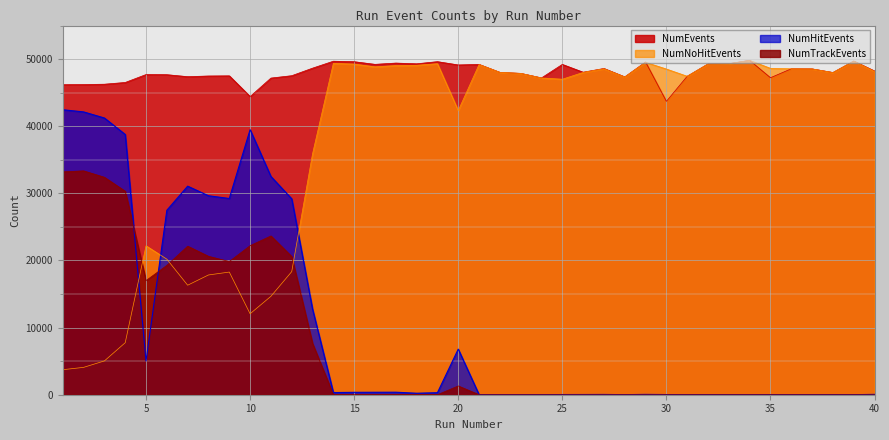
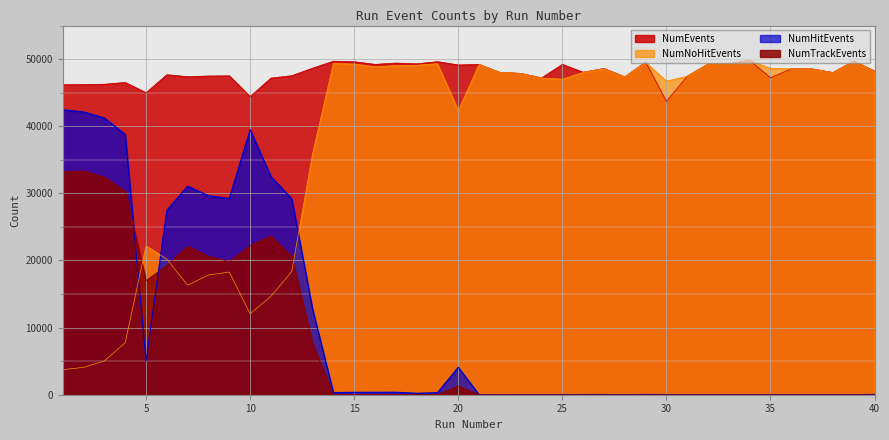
  {
    "NumEvents": {
-     "5": 48000,
+     "5": 45000,
      "10": 44000,
      "20": 49000,
      "25": 49000,
      "30": 44000,
      "35": 47000
    },
    "NumNoHitEvents": {
      "5": 22000,
      "10": 12000,
      "20": 42000,
      "25": 47000,
-     "30": 49000,
+     "30": 47000,
      "35": 49000
    },
    "NumHitEvents": {
      "5": 5000,
      "10": 39000,
-     "20": 7000
+     "20": 4000
    },
    "NumTrackEvents": {
      "5": 17000,
      "10": 22000,
      "20": 1000
    }
  }
